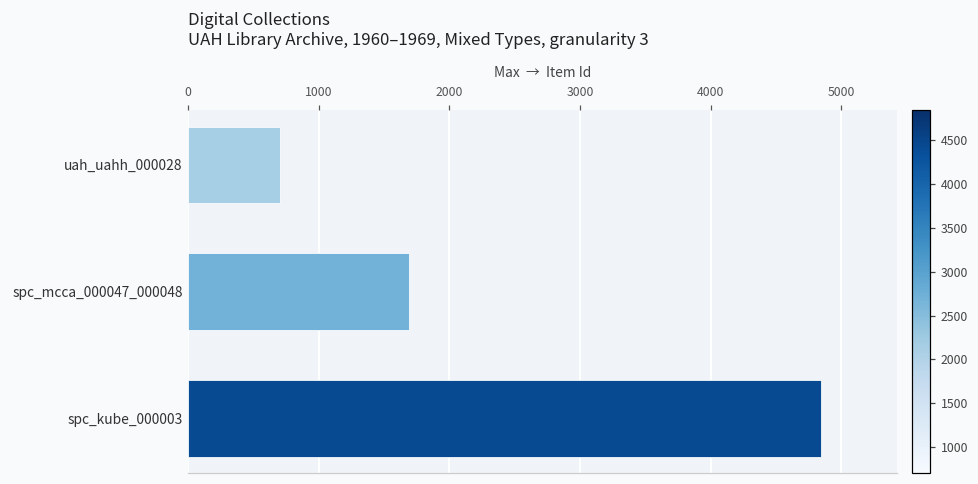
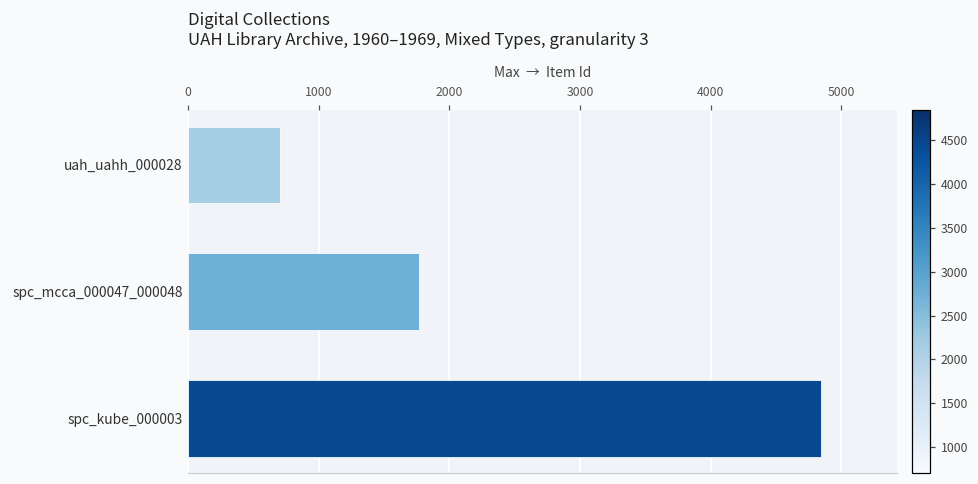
  {
    "uah_uahh_000028": 710,
-   "spc_mcca_000047_000048": 1690,
+   "spc_mcca_000047_000048": 1760,
    "spc_kube_000003": 4840
  }
